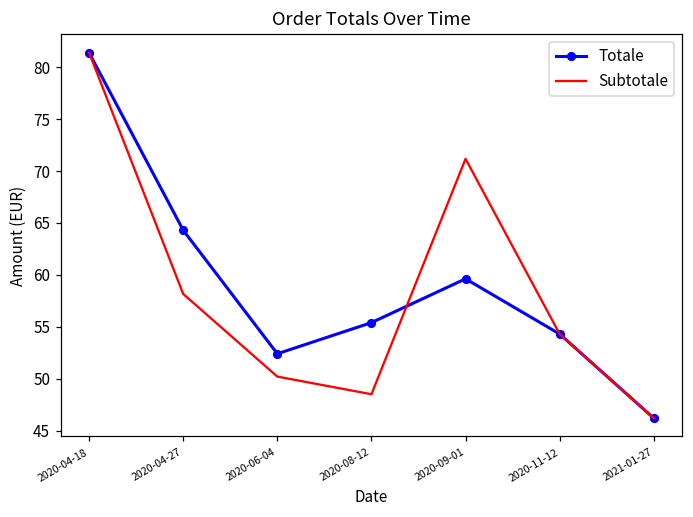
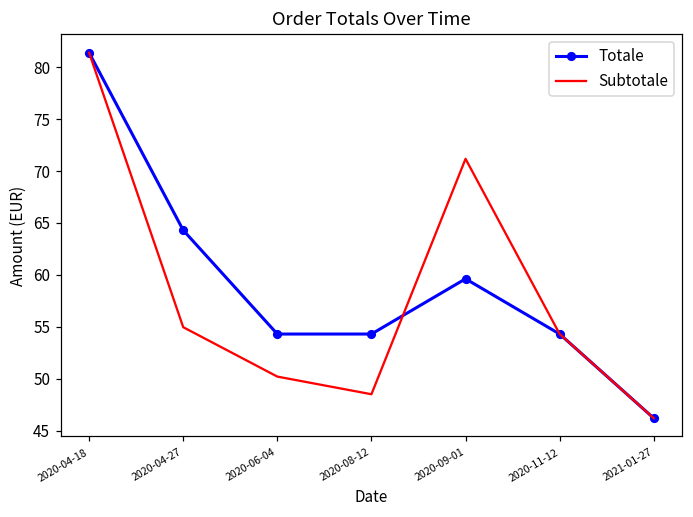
  {
    "Totale": {
      "2020-04-27": 64,
-     "2020-06-04": 52,
-     "2020-08-12": 55,
+     "2020-06-04": 54,
+     "2020-08-12": 54,
      "2020-09-01": 60
    },
    "Subtotale": {
-     "2020-04-27": 58,
+     "2020-04-27": 55,
      "2020-06-04": 50,
      "2020-08-12": 49,
      "2020-09-01": 71
    }
  }
